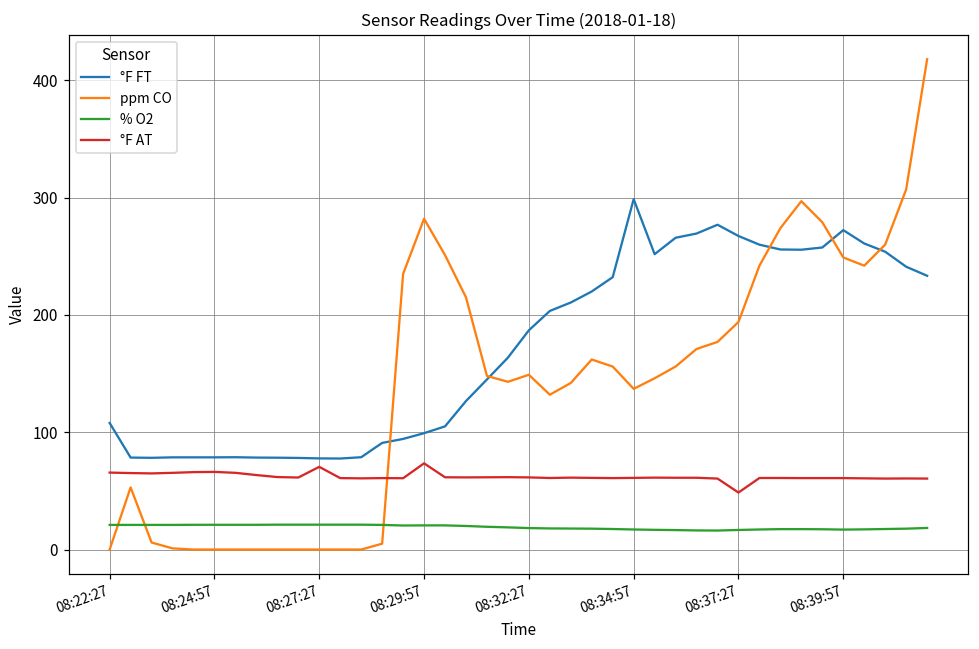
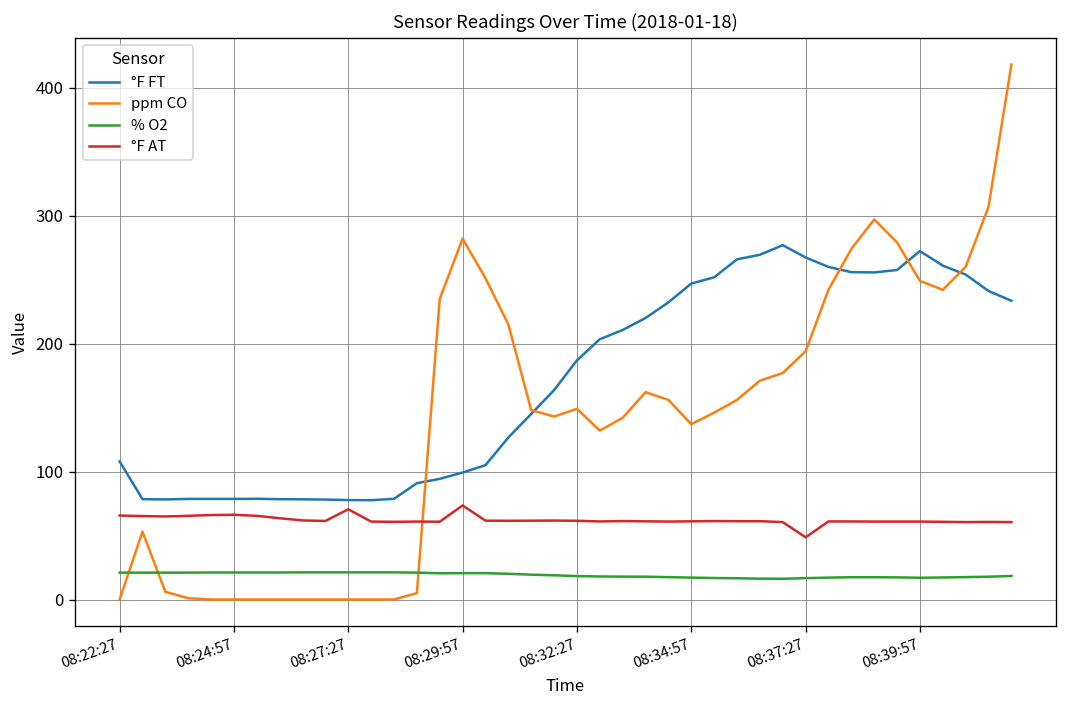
  {
    "°F FT": {
      "08:22:27": 108,
      "08:24:57": 79,
      "08:27:27": 78,
      "08:29:57": 99,
      "08:32:27": 187,
-     "08:34:57": 299,
+     "08:34:57": 247,
      "08:37:27": 267,
      "08:39:57": 272
    },
    "ppm CO": {
      "08:22:27": 0,
      "08:24:57": 0,
      "08:27:27": 0,
      "08:29:57": 282,
      "08:32:27": 149,
      "08:34:57": 137,
      "08:37:27": 194,
      "08:39:57": 249
    },
    "% O2": {
      "08:22:27": 21,
      "08:24:57": 21,
      "08:27:27": 21,
      "08:29:57": 21,
      "08:32:27": 18,
      "08:34:57": 17,
      "08:37:27": 17,
      "08:39:57": 17
    },
    "°F AT": {
      "08:22:27": 66,
      "08:24:57": 66,
      "08:27:27": 71,
      "08:29:57": 74,
      "08:32:27": 62,
      "08:34:57": 61,
      "08:37:27": 49,
      "08:39:57": 61
    }
  }
